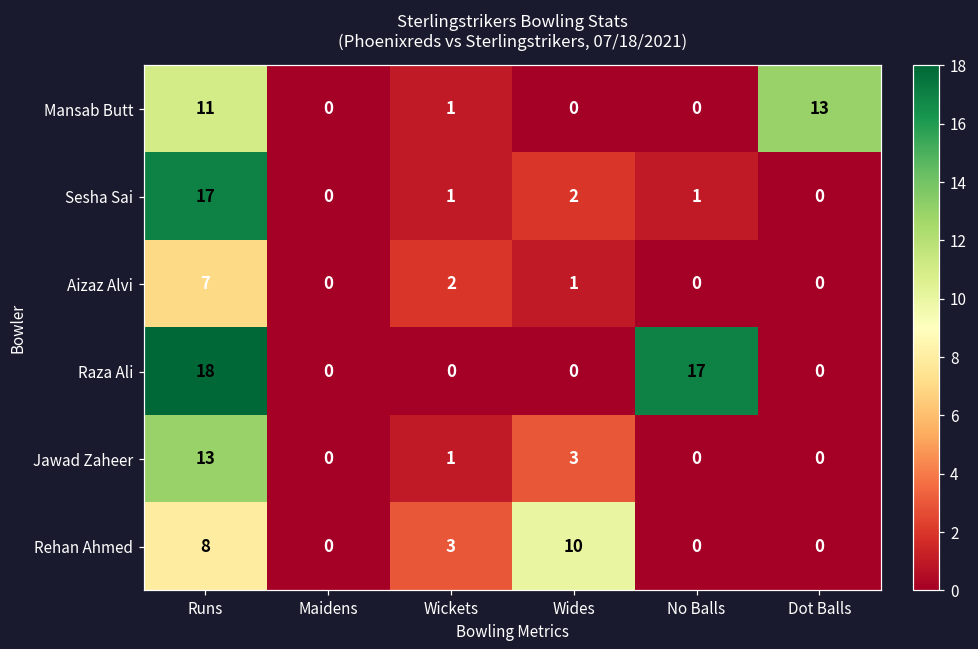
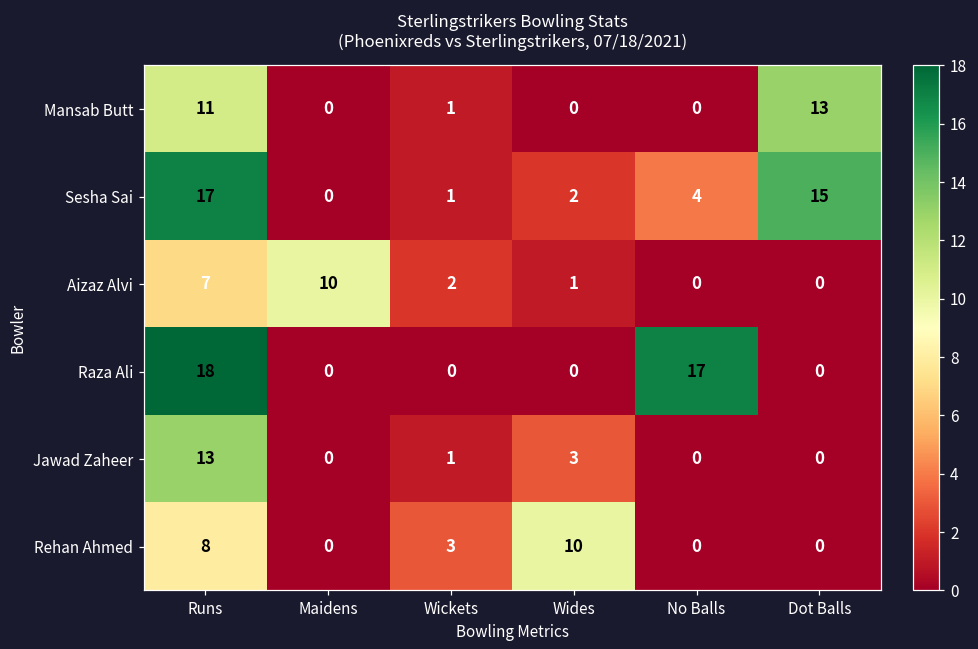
  {
    "Mansab Butt": {
      "Runs": 11,
      "Maidens": 0,
      "Wickets": 1,
      "Wides": 0,
      "No Balls": 0,
      "Dot Balls": 13
    },
    "Sesha Sai": {
      "Runs": 17,
      "Maidens": 0,
      "Wickets": 1,
      "Wides": 2,
-     "No Balls": 1,
-     "Dot Balls": 0
+     "No Balls": 4,
+     "Dot Balls": 15
    },
    "Aizaz Alvi": {
      "Runs": 7,
-     "Maidens": 0,
+     "Maidens": 10,
      "Wickets": 2,
      "Wides": 1,
      "No Balls": 0,
      "Dot Balls": 0
    },
    "Raza Ali": {
      "Runs": 18,
      "Maidens": 0,
      "Wickets": 0,
      "Wides": 0,
      "No Balls": 17,
      "Dot Balls": 0
    },
    "Jawad Zaheer": {
      "Runs": 13,
      "Maidens": 0,
      "Wickets": 1,
      "Wides": 3,
      "No Balls": 0,
      "Dot Balls": 0
    },
    "Rehan Ahmed": {
      "Runs": 8,
      "Maidens": 0,
      "Wickets": 3,
      "Wides": 10,
      "No Balls": 0,
      "Dot Balls": 0
    }
  }
